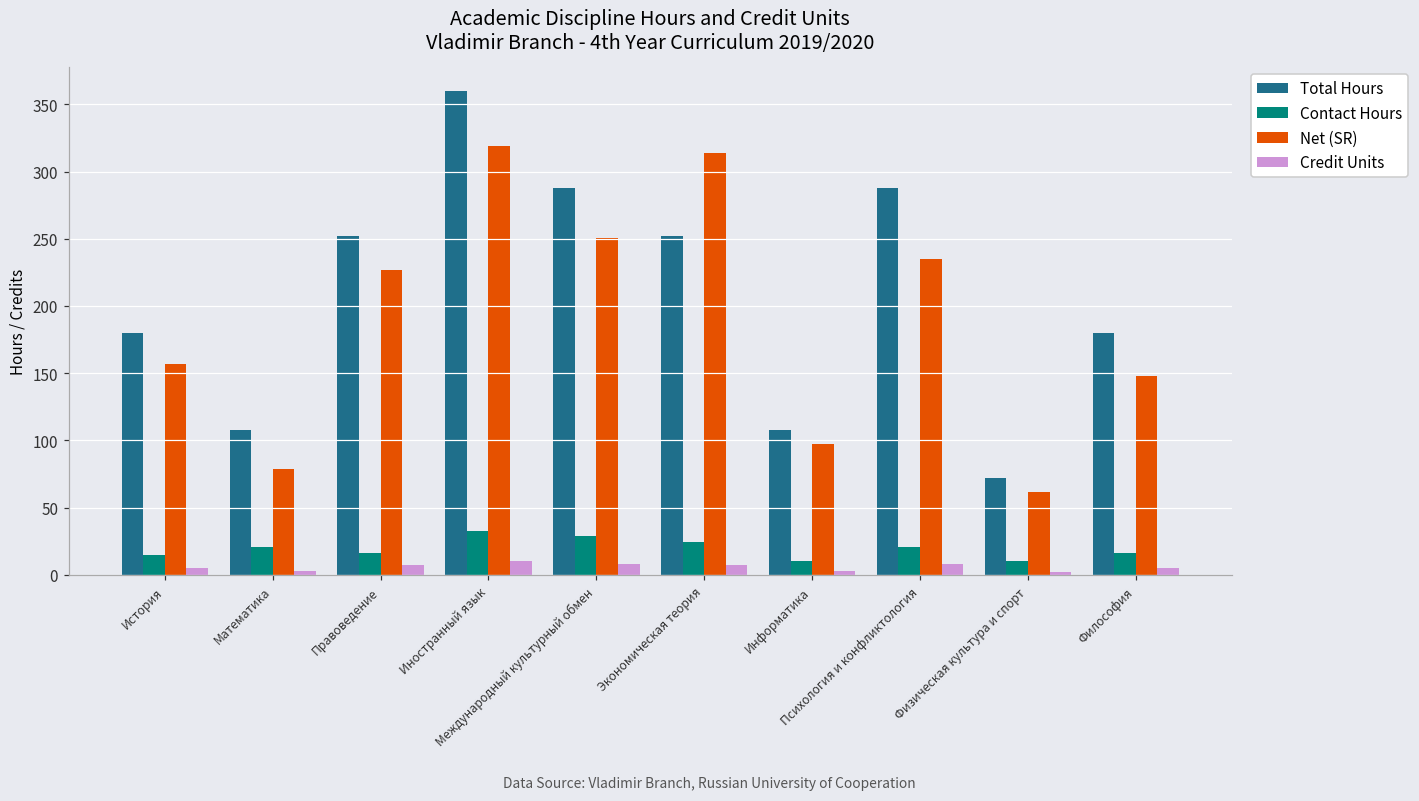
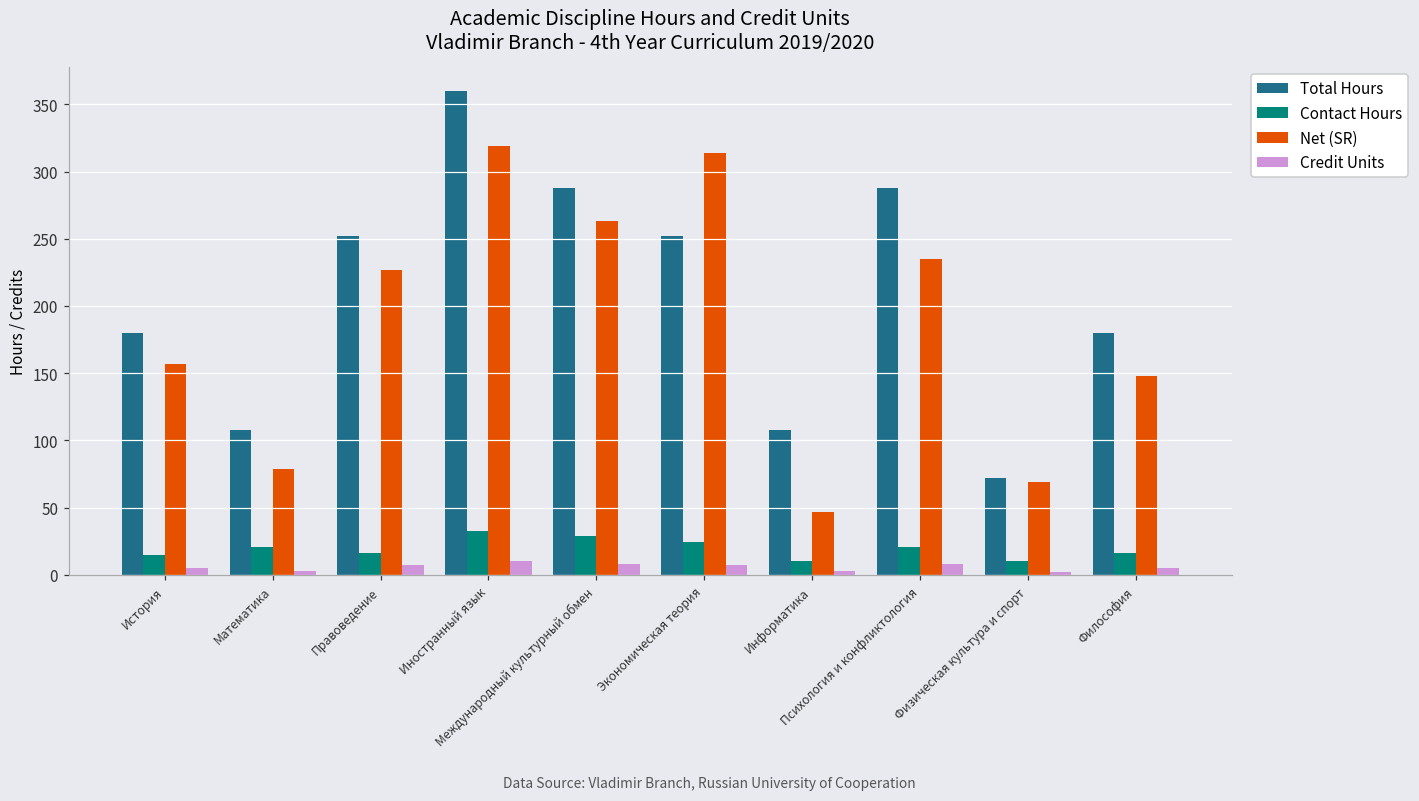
  {
    "Net (SR)": {
      "История": 157,
      "Математика": 79,
      "Правоведение": 227,
      "Иностранный язык": 319,
-     "Международный культурный обмен": 251,
+     "Международный культурный обмен": 263,
      "Экономическая теория": 314,
-     "Информатика": 98,
+     "Информатика": 47,
      "Психология и конфликтология": 235,
-     "Физическая культура и спорт": 62,
+     "Физическая культура и спорт": 69,
      "Философия": 148
    },
    "Credit Units": {
      "История": 5,
      "Математика": 3,
      "Правоведение": 7,
      "Иностранный язык": 10,
      "Международный культурный обмен": 8,
      "Экономическая теория": 7,
      "Информатика": 3,
      "Психология и конфликтология": 8,
      "Философия": 5
    }
  }
